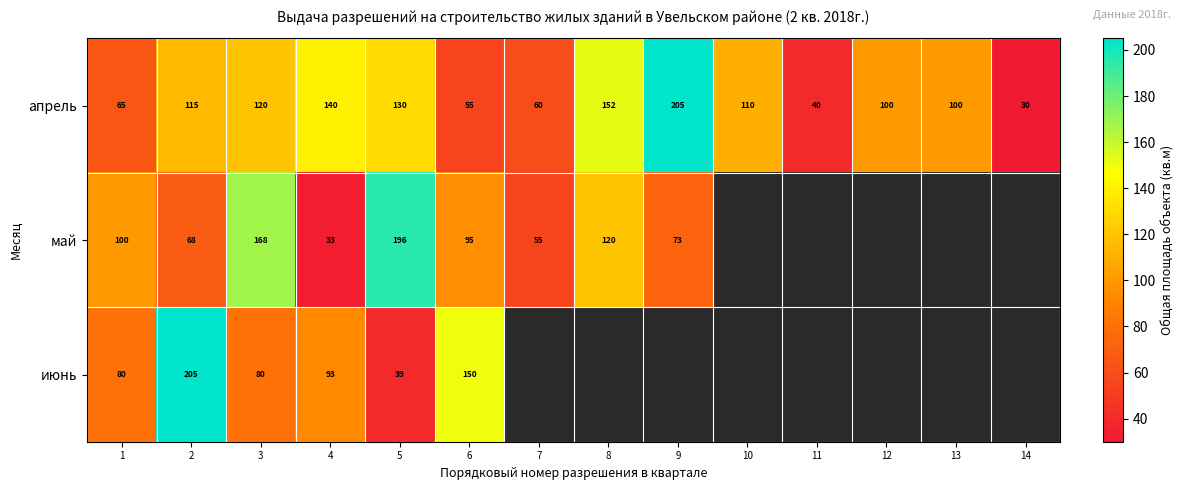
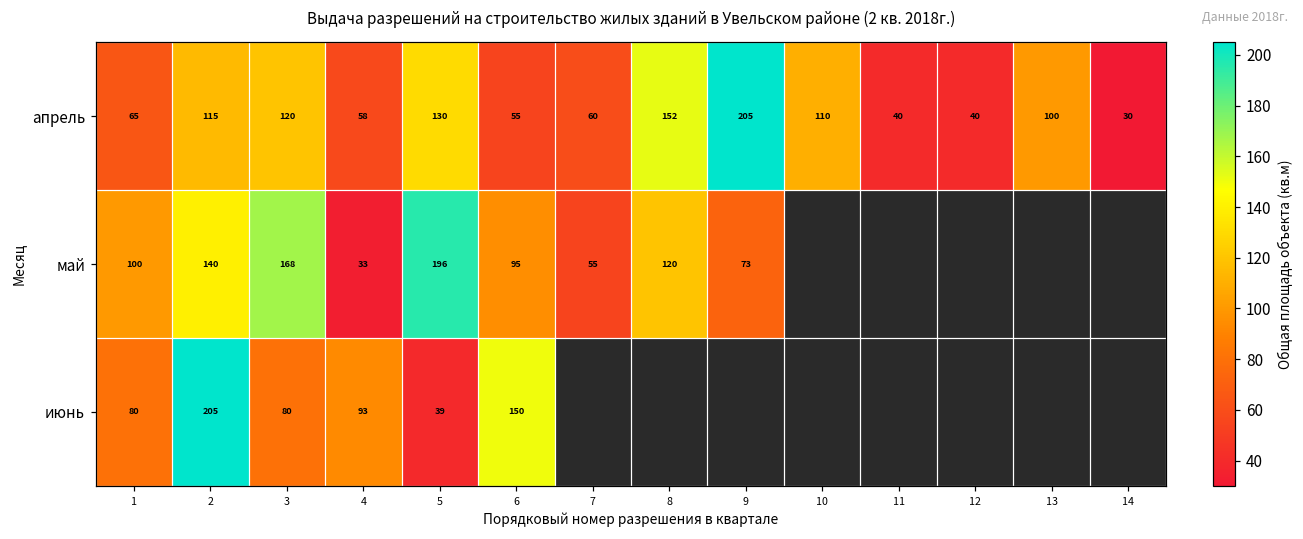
  {
    "апрель": {
      "1": 65,
      "2": 115,
      "3": 120,
-     "4": 140,
+     "4": 58,
      "5": 130,
      "6": 55,
      "7": 60,
      "8": 152,
      "9": 205,
      "10": 110,
      "11": 40,
-     "12": 100,
+     "12": 40,
      "13": 100,
      "14": 30
    },
    "май": {
      "1": 100,
-     "2": 68,
+     "2": 140,
      "3": 168,
      "4": 33,
      "5": 196,
      "6": 95,
      "7": 55,
      "8": 120,
      "9": 73
    },
    "июнь": {
      "1": 80,
      "2": 205,
      "3": 80,
      "4": 93,
      "5": 39,
      "6": 150
    }
  }
